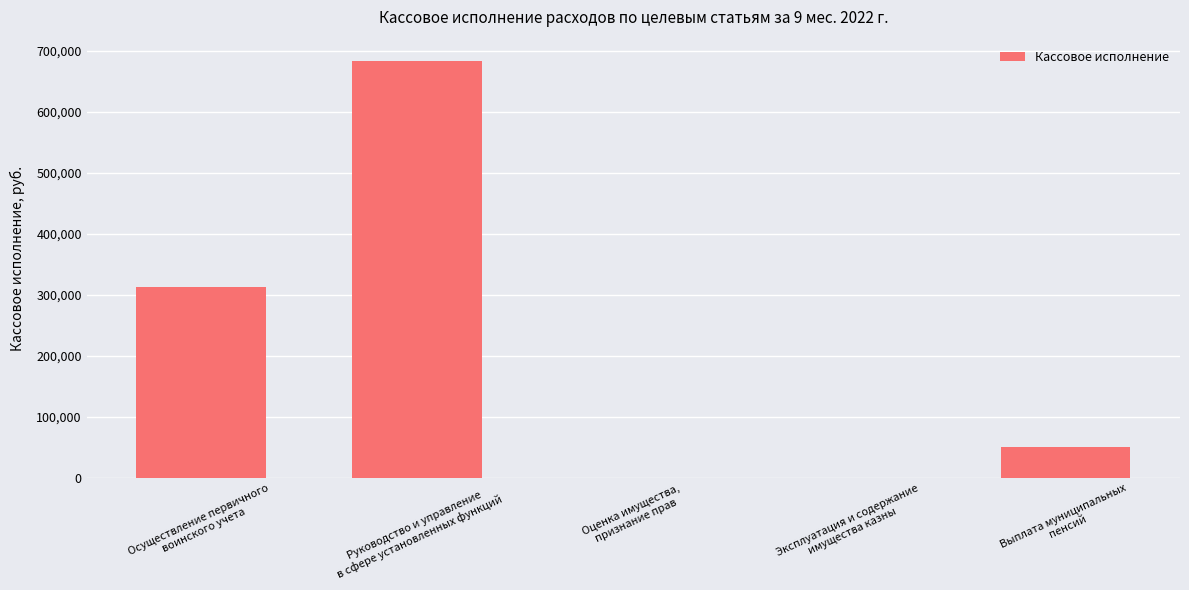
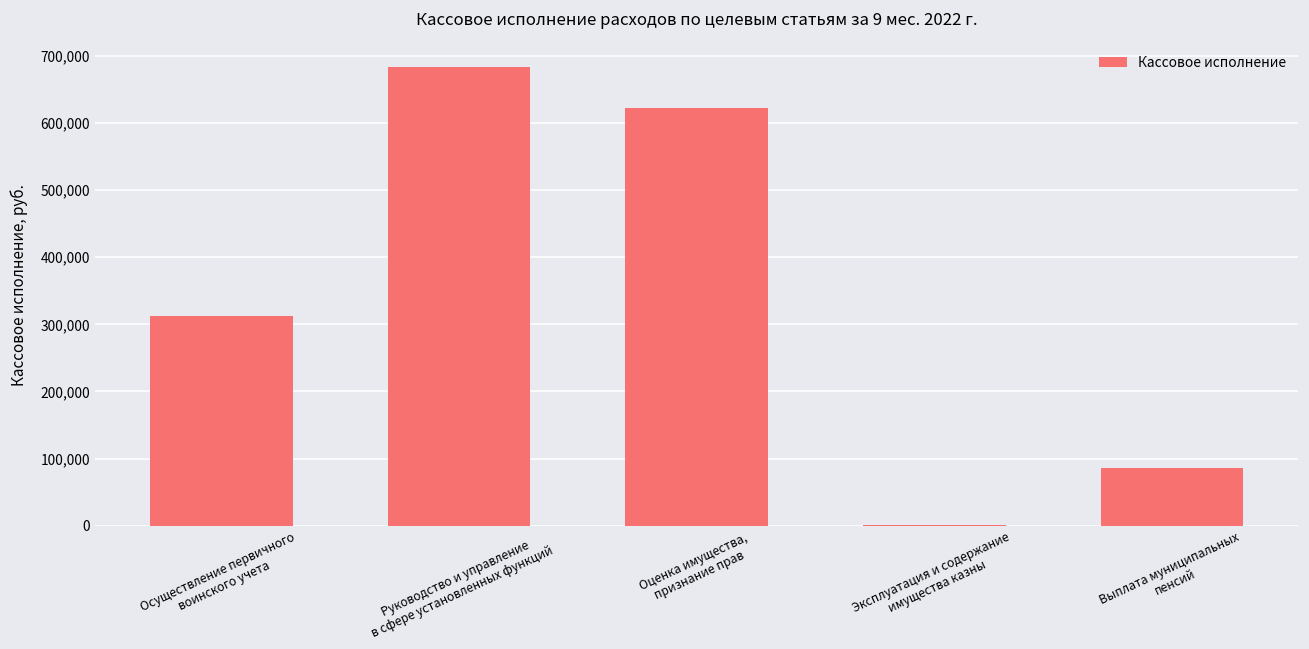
  {
    "Осуществление первичного воинского учета": "310,000",
    "Руководство и управление в сфере установленных функций": "680,000",
-   "Оценка имущества, признание прав": "0",
-   "Выплата муниципальных пенсий": "50,000"
+   "Оценка имущества, признание прав": "620,000",
+   "Выплата муниципальных пенсий": "90,000"
  }
